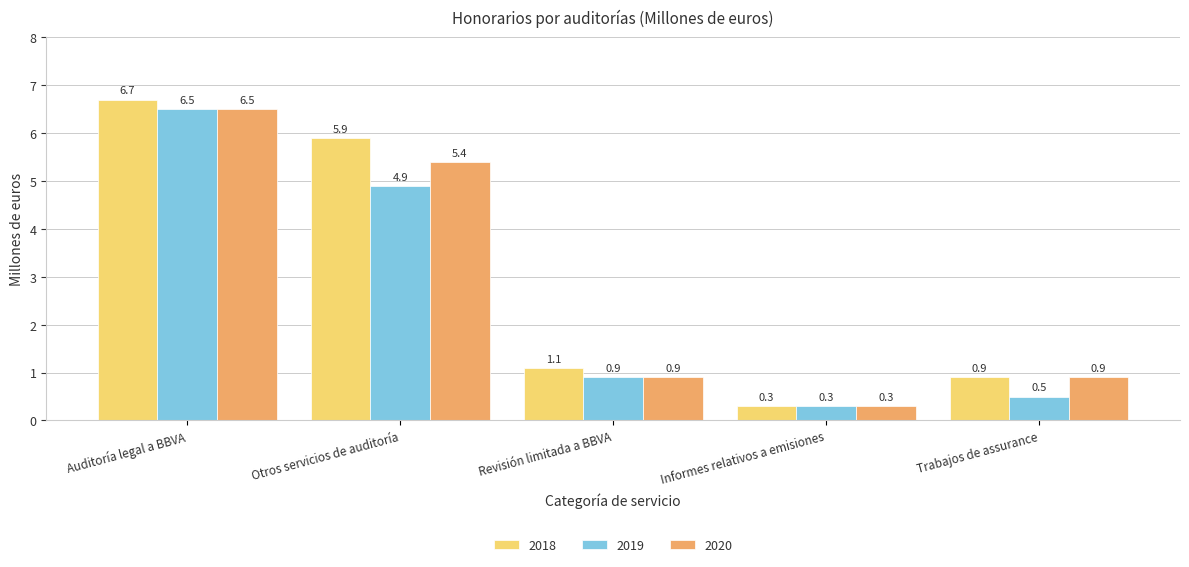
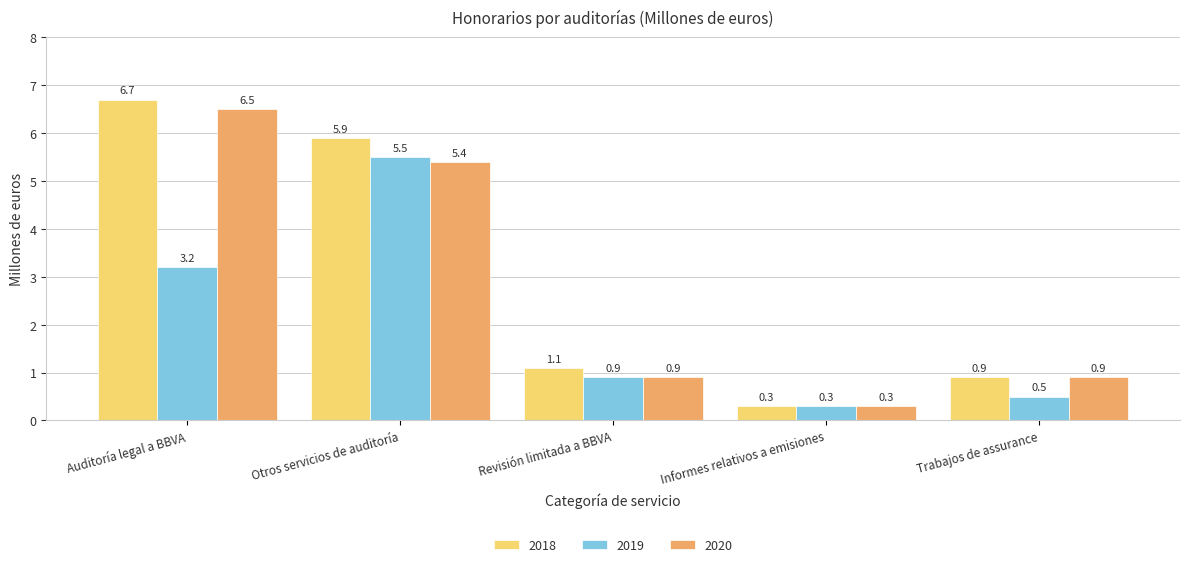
  {
    "2019": {
-     "Auditoría legal a BBVA": 6.5,
-     "Otros servicios de auditoría": 4.9,
+     "Auditoría legal a BBVA": 3.2,
+     "Otros servicios de auditoría": 5.5,
      "Revisión limitada a BBVA": 0.9,
      "Informes relativos a emisiones": 0.3,
      "Trabajos de assurance": 0.5
    }
  }
